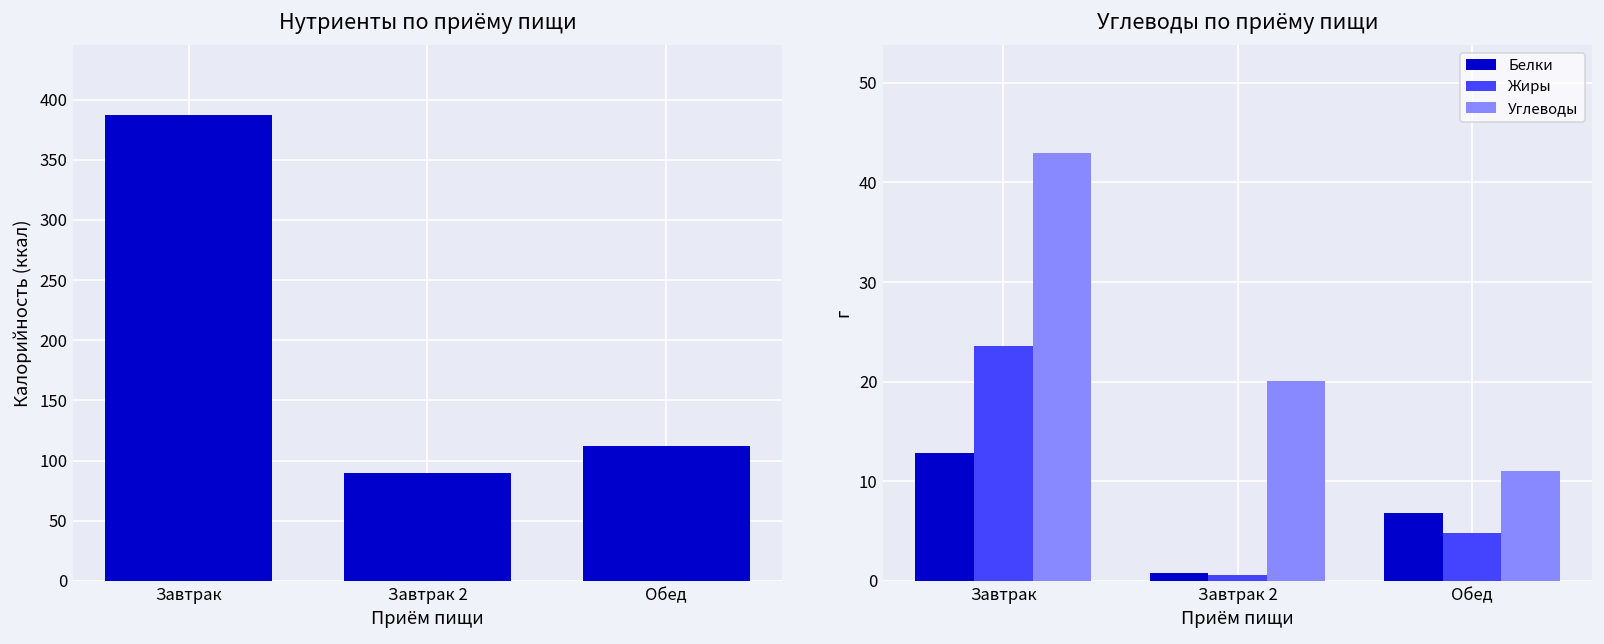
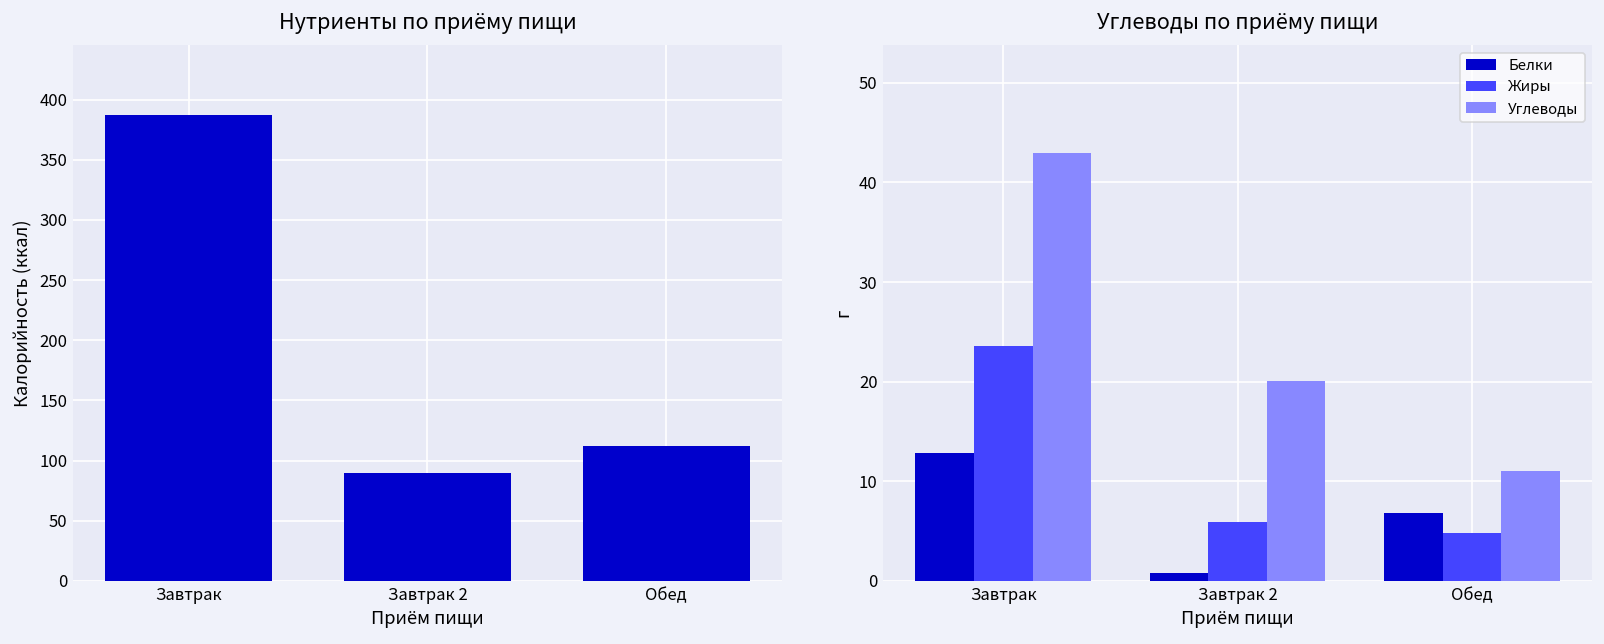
  {
    "Нутриенты по приёму пищи": {
      "Завтрак": 387,
      "Завтрак 2": 90,
      "Обед": 112
    },
    "Углеводы по приёму пищи": {
      "Белки": {
        "Завтрак": 13,
        "Завтрак 2": 1,
        "Обед": 7
      },
      "Жиры": {
        "Завтрак": 24,
-       "Завтрак 2": 1,
+       "Завтрак 2": 6,
        "Обед": 5
      },
      "Углеводы": {
        "Завтрак": 43,
        "Завтрак 2": 20,
        "Обед": 11
      }
    }
  }
